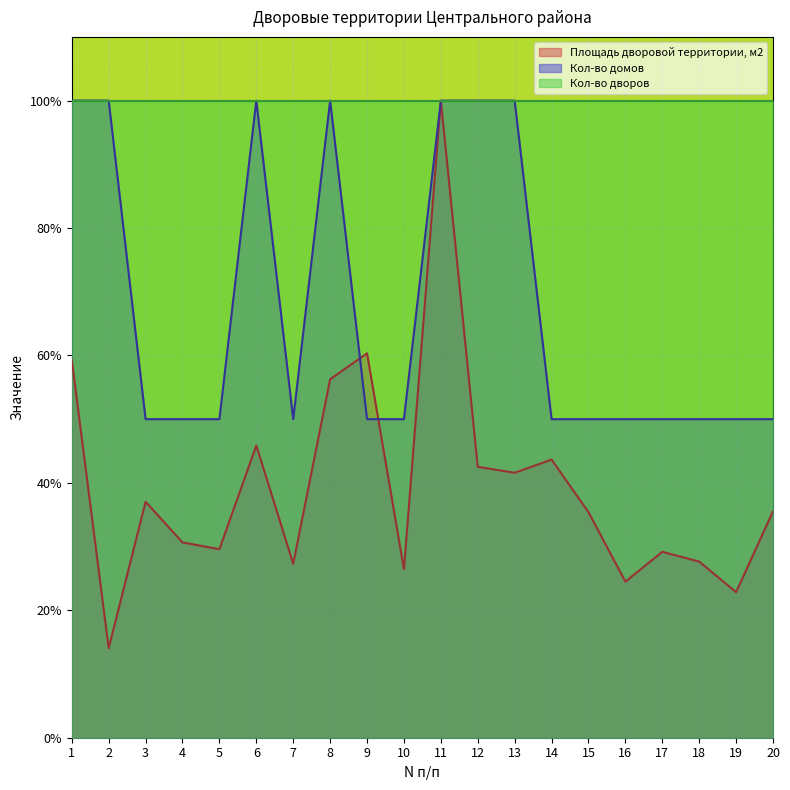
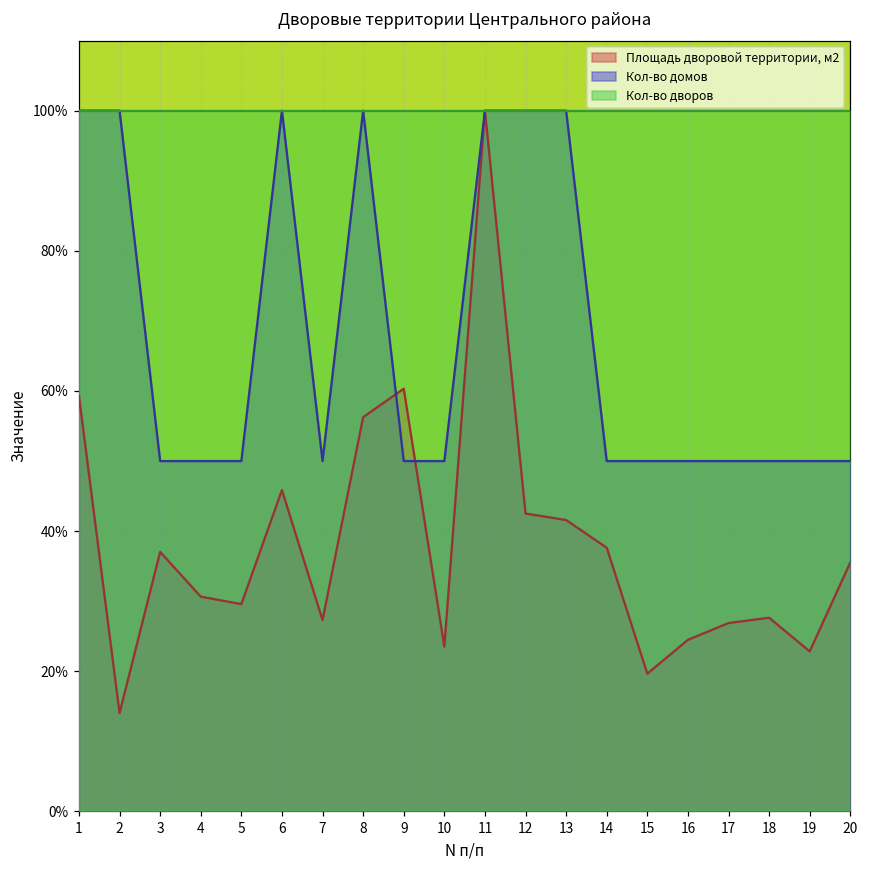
  {
    "Площадь дворовой территории, м2": {
      "1": "59%",
      "2": "14%",
      "3": "37%",
      "4": "31%",
      "5": "30%",
      "6": "46%",
      "7": "27%",
      "8": "56%",
      "9": "60%",
-     "10": "26%",
+     "10": "24%",
      "12": "43%",
      "13": "42%",
-     "14": "44%",
-     "15": "35%",
+     "14": "38%",
+     "15": "20%",
      "16": "24%",
-     "17": "29%",
+     "17": "27%",
      "18": "28%",
      "19": "23%",
      "20": "36%"
    },
    "Кол-во домов": {
      "3": "50%",
      "4": "50%",
      "5": "50%",
      "7": "50%",
      "9": "50%",
      "10": "50%",
      "14": "50%",
      "15": "50%",
      "16": "50%",
      "17": "50%",
      "18": "50%",
      "19": "50%",
      "20": "50%"
    },
    "Кол-во дворов": {
      "3": "100%",
      "4": "100%",
      "5": "100%",
      "7": "100%",
      "9": "100%",
      "10": "100%",
      "14": "100%",
      "15": "100%",
      "16": "100%",
      "17": "100%",
      "18": "100%",
      "19": "100%",
      "20": "100%"
    }
  }
